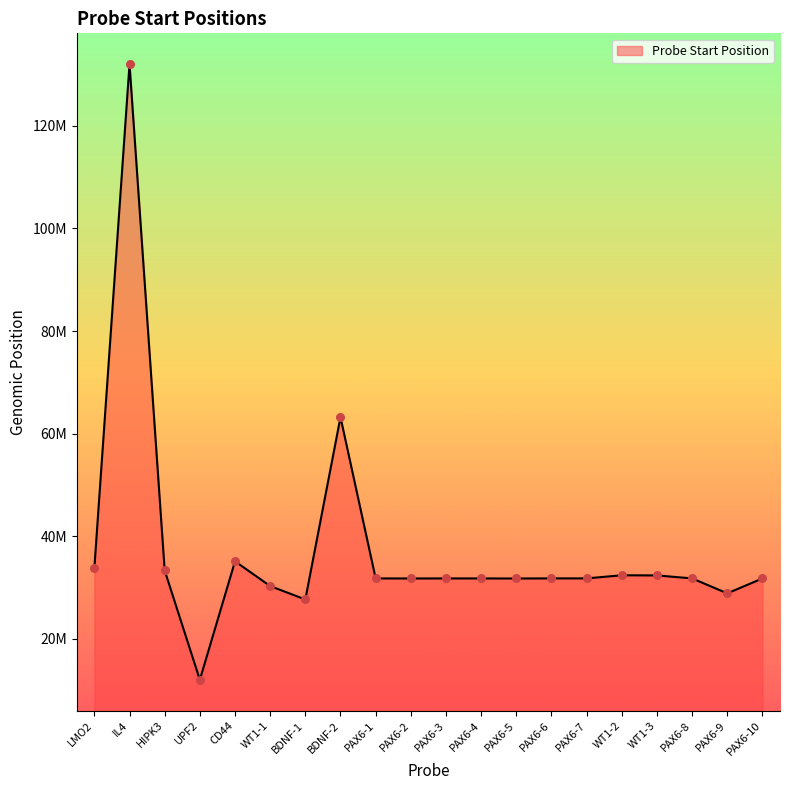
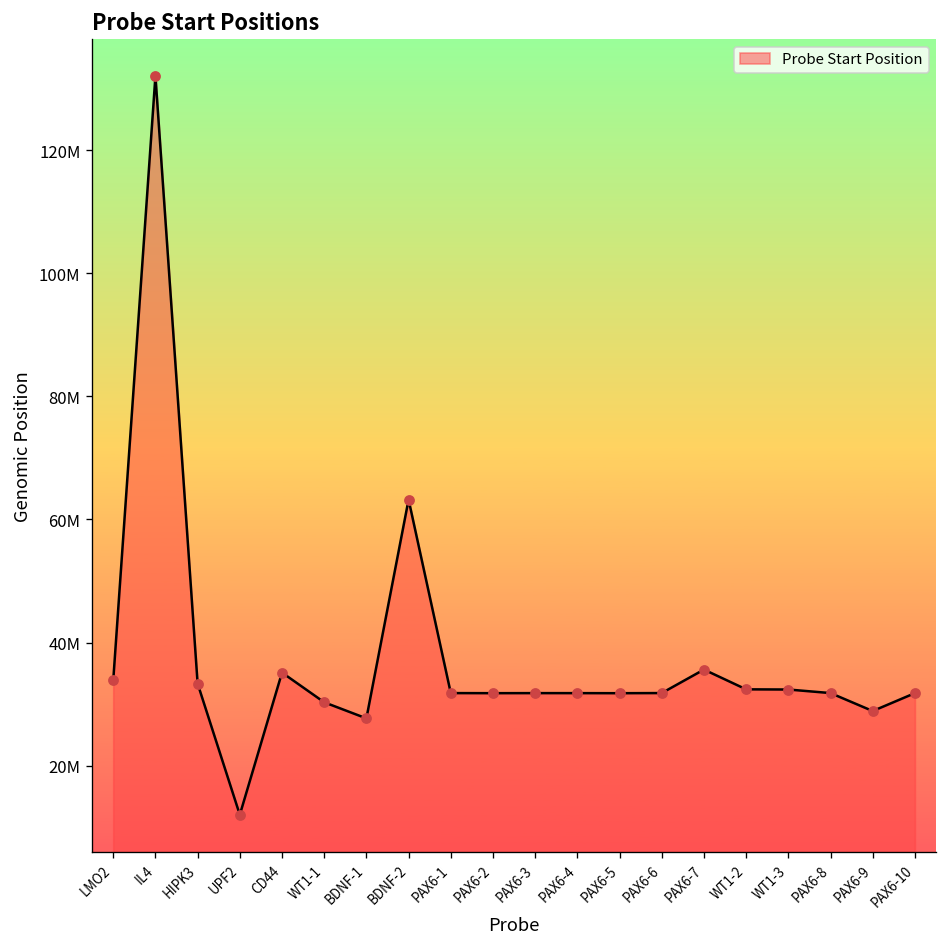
  {
    "LMO2": 34000000,
    "IL4": 132000000,
    "HIPK3": 33000000,
    "UPF2": 12000000,
    "CD44": 35000000,
    "WT1-1": 30000000,
    "BDNF-1": 28000000,
    "BDNF-2": 63000000,
    "PAX6-1": 32000000,
    "PAX6-2": 32000000,
    "PAX6-3": 32000000,
    "PAX6-4": 32000000,
    "PAX6-5": 32000000,
    "PAX6-6": 32000000,
-   "PAX6-7": 32000000,
+   "PAX6-7": 36000000,
    "WT1-2": 32000000,
    "WT1-3": 32000000,
    "PAX6-8": 32000000,
    "PAX6-9": 29000000,
    "PAX6-10": 32000000
  }
